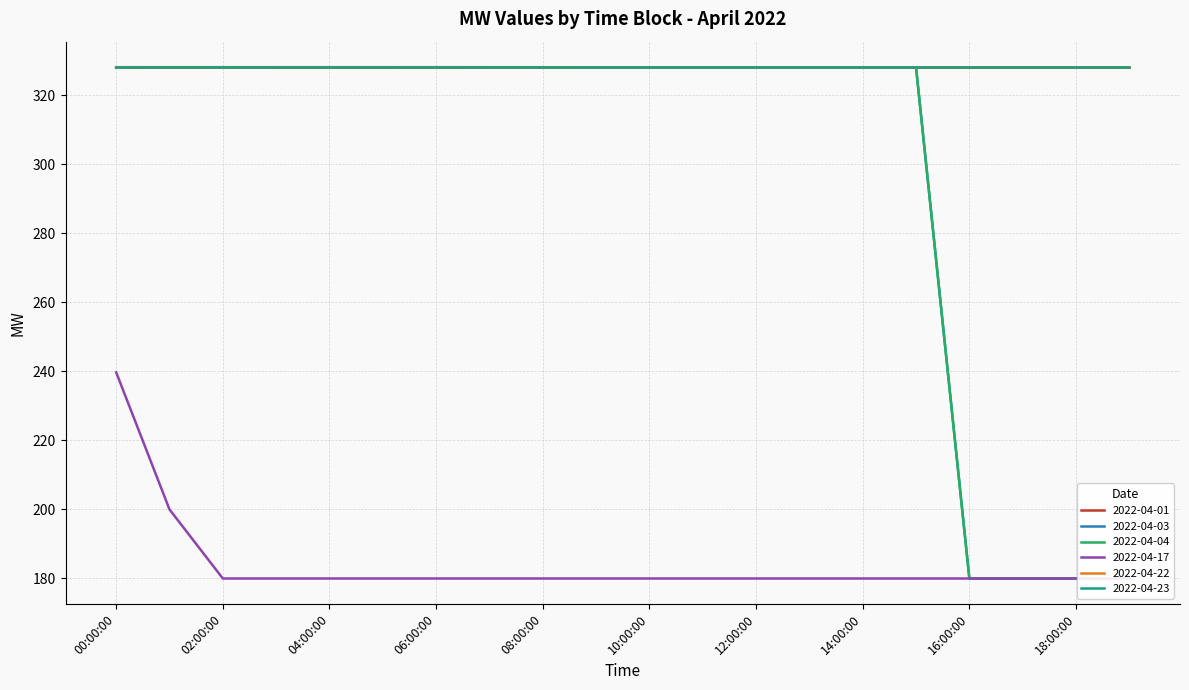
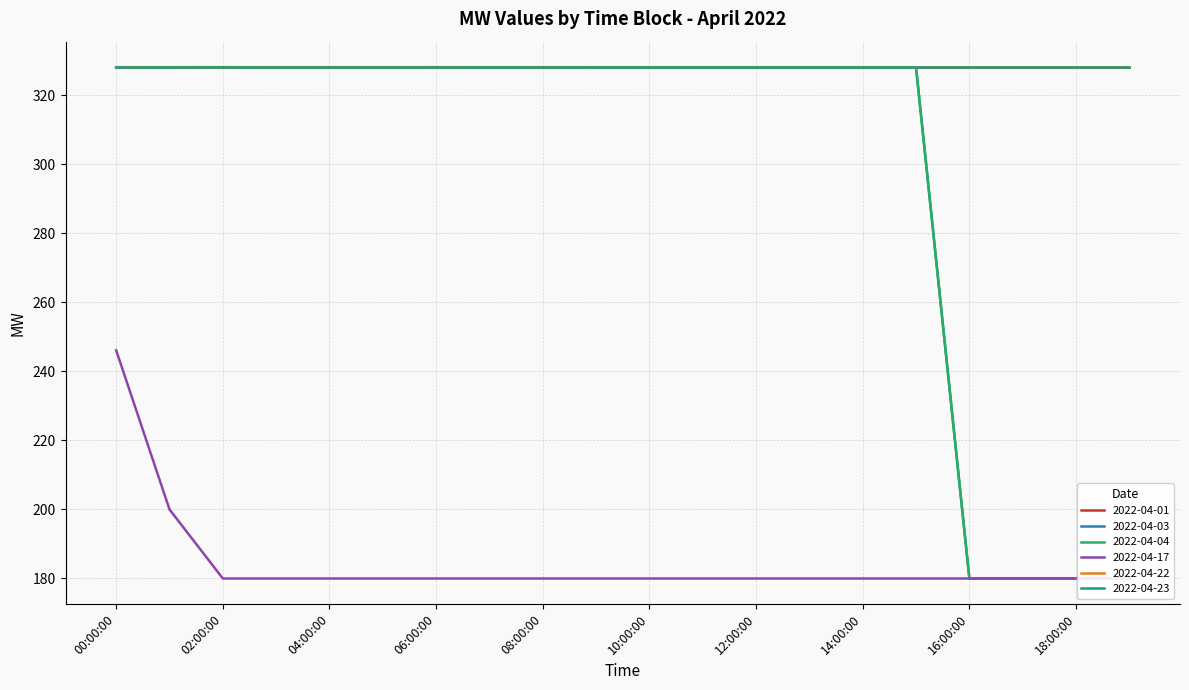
  {
    "2022-04-17": {
-     "00:00:00": 240,
+     "00:00:00": 246,
      "02:00:00": 180,
      "04:00:00": 180,
      "06:00:00": 180,
      "08:00:00": 180,
      "10:00:00": 180,
      "12:00:00": 180,
      "14:00:00": 180
    }
  }
